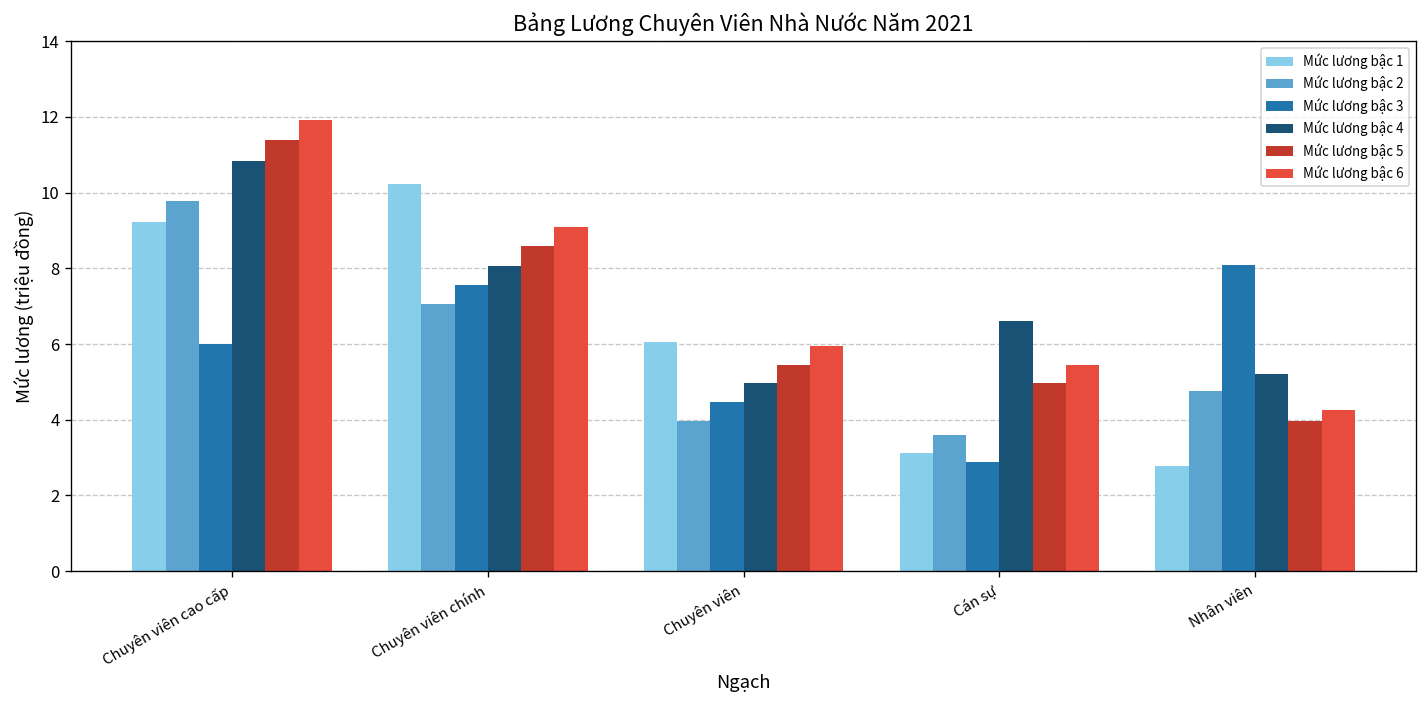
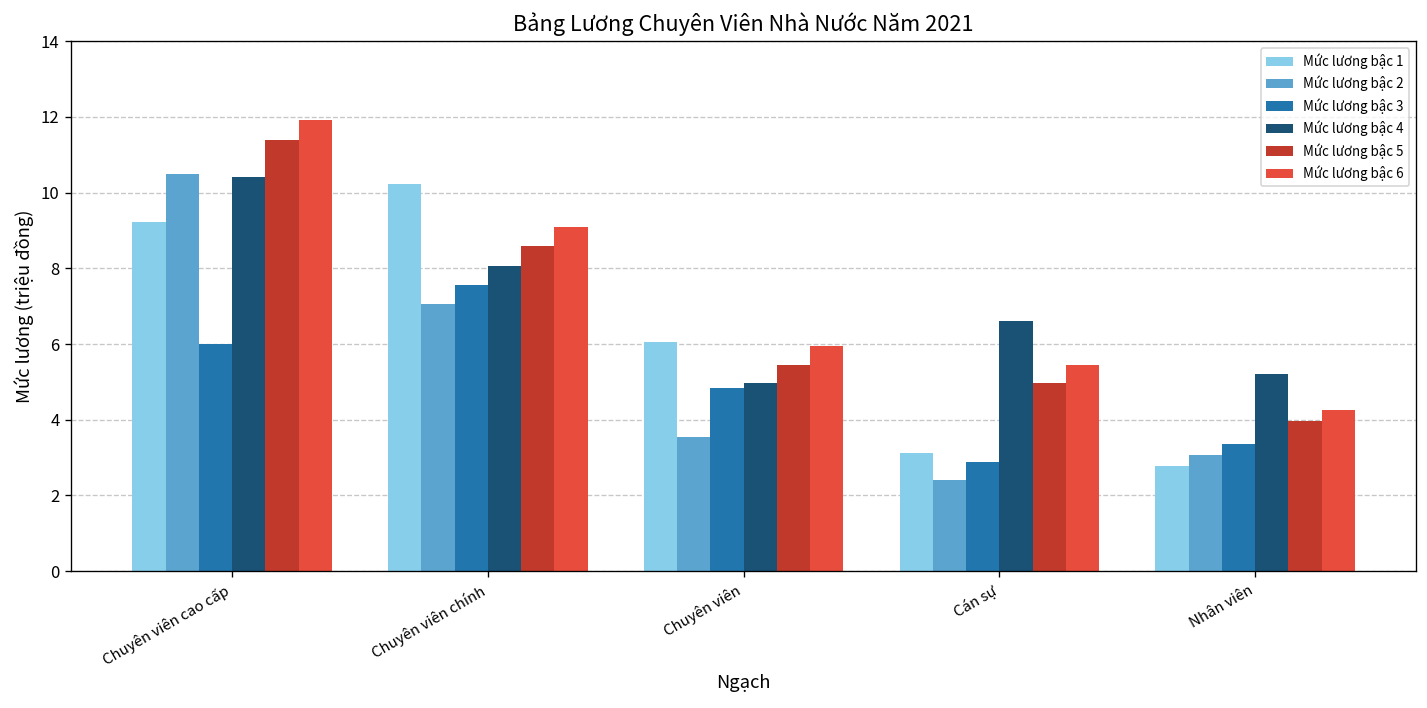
  {
    "Mức lương bậc 1": {
      "Chuyên viên cao cấp": 9.2,
      "Chuyên viên chính": 10.2,
      "Chuyên viên": 6.0,
      "Cán sự": 3.1,
      "Nhân viên": 2.8
    },
    "Mức lương bậc 2": {
-     "Chuyên viên cao cấp": 9.8,
+     "Chuyên viên cao cấp": 10.5,
      "Chuyên viên chính": 7.1,
-     "Chuyên viên": 4.0,
-     "Cán sự": 3.6,
-     "Nhân viên": 4.7
+     "Chuyên viên": 3.5,
+     "Cán sự": 2.4,
+     "Nhân viên": 3.1
    },
    "Mức lương bậc 3": {
      "Chuyên viên cao cấp": 6.0,
      "Chuyên viên chính": 7.6,
-     "Chuyên viên": 4.5,
+     "Chuyên viên": 4.8,
      "Cán sự": 2.9,
-     "Nhân viên": 8.1
+     "Nhân viên": 3.4
    },
    "Mức lương bậc 4": {
-     "Chuyên viên cao cấp": 10.8,
+     "Chuyên viên cao cấp": 10.4,
      "Chuyên viên chính": 8.1,
      "Chuyên viên": 5.0,
      "Cán sự": 6.6,
      "Nhân viên": 5.2
    }
  }
